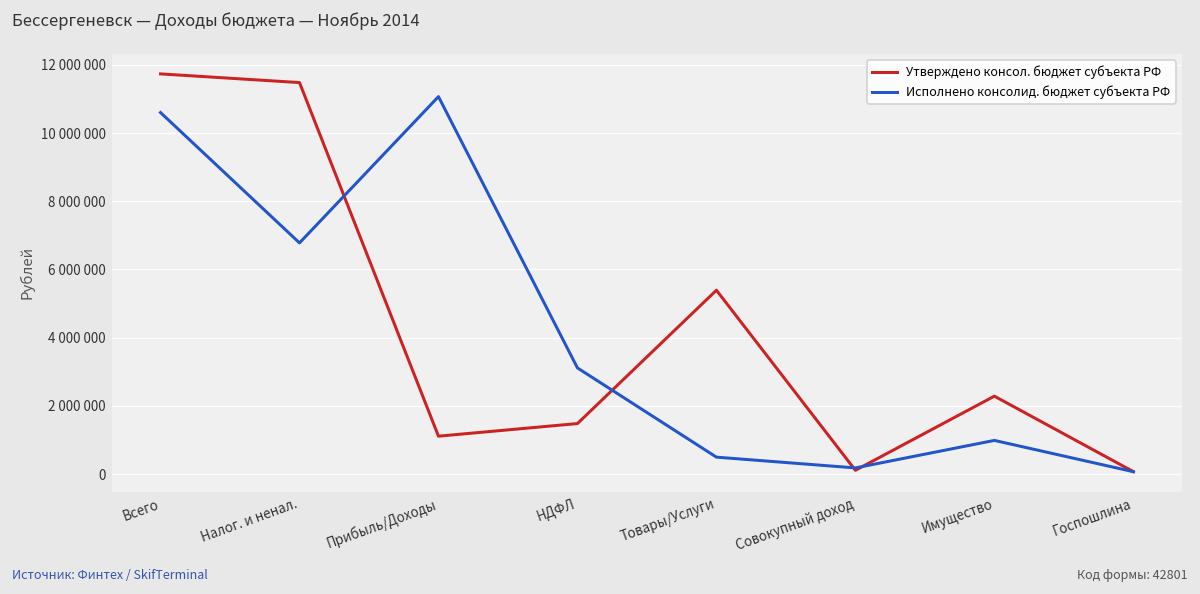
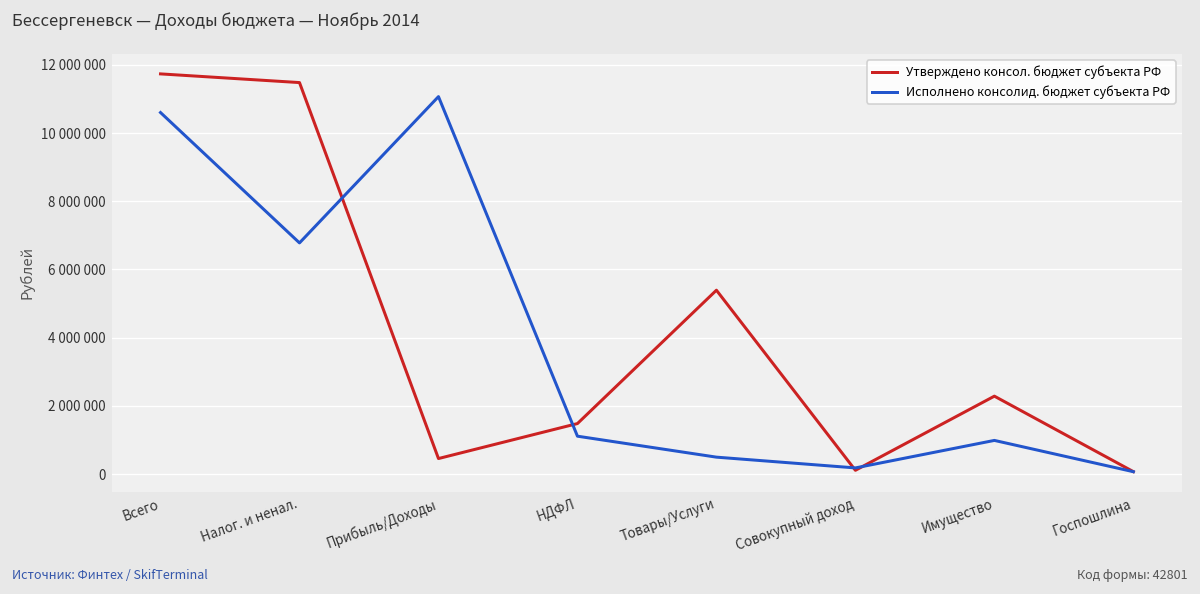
  {
    "Утверждено консол. бюджет субъекта РФ": {
      "Всего": 11700000,
      "Налог. и ненал.": 11500000,
-     "Прибыль/Доходы": 1100000,
+     "Прибыль/Доходы": 500000,
      "НДФЛ": 1500000,
      "Товары/Услуги": 5400000,
      "Имущество": 2300000
    },
    "Исполнено консолид. бюджет субъекта РФ": {
      "Всего": 10600000,
      "Налог. и ненал.": 6800000,
      "Прибыль/Доходы": 11100000,
-     "НДФЛ": 3100000,
+     "НДФЛ": 1100000,
      "Товары/Услуги": 500000,
      "Имущество": 1000000
    }
  }
